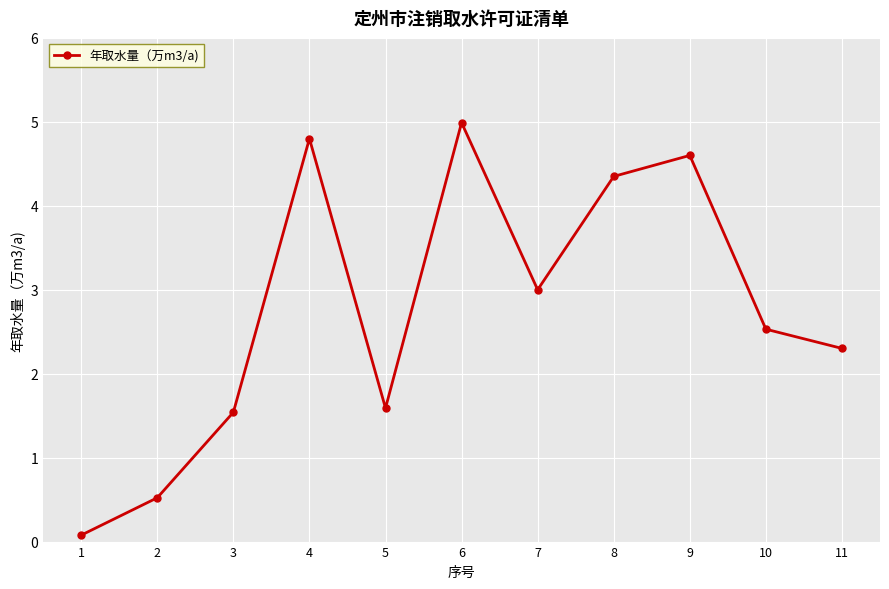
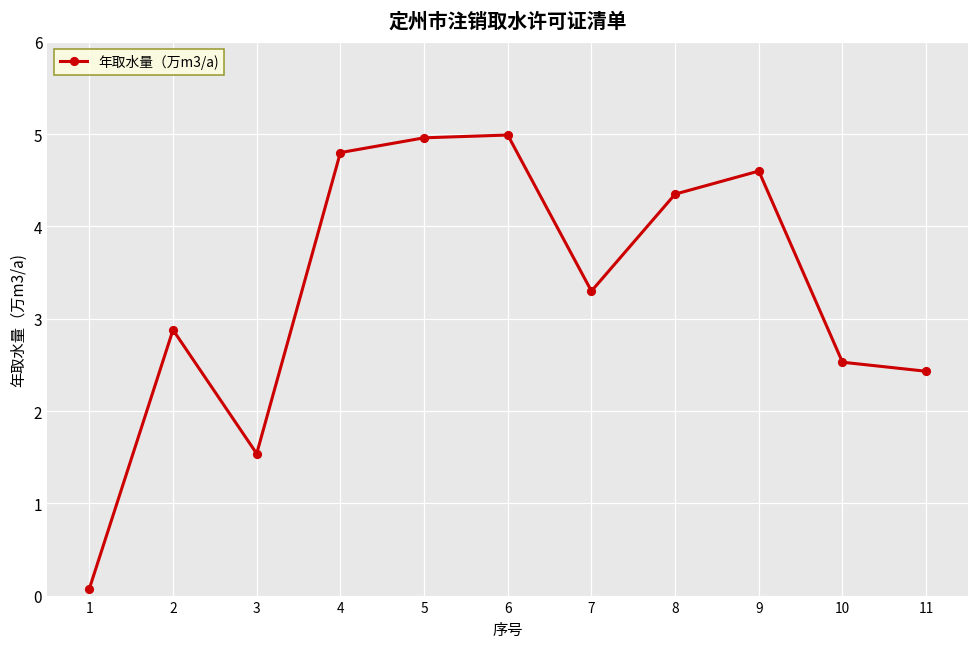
  {
    "1": 0.1,
-   "2": 0.5,
+   "2": 2.9,
    "3": 1.5,
    "4": 4.8,
-   "5": 1.6,
+   "5": 5.0,
    "6": 5.0,
-   "7": 3.0,
+   "7": 3.3,
    "8": 4.4,
    "9": 4.6,
    "10": 2.5,
-   "11": 2.3
+   "11": 2.4
  }
